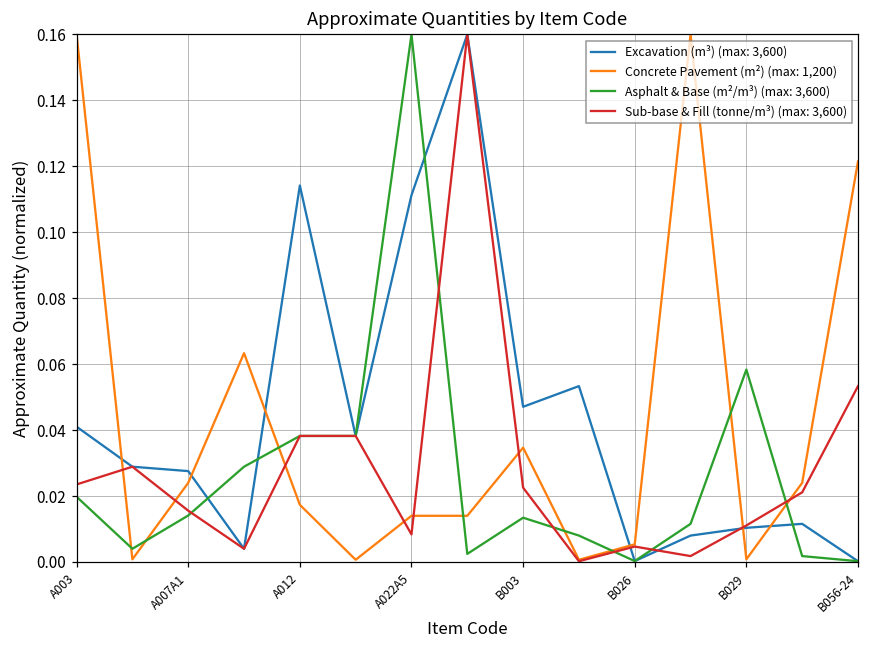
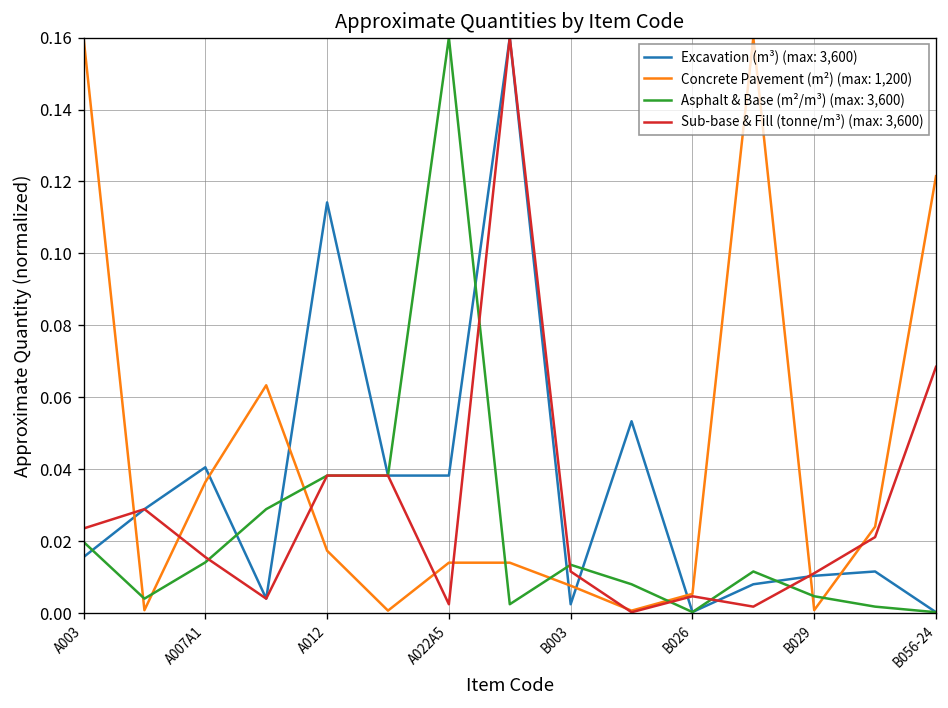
  {
    "Excavation (m³) (max: 3,600)": {
-     "A003": 0.041,
-     "A007A1": 0.028,
+     "A003": 0.016,
+     "A007A1": 0.041,
      "A012": 0.114,
-     "A022A5": 0.111,
-     "B003": 0.047
+     "A022A5": 0.038,
+     "B003": 0.002
    },
    "Concrete Pavement (m²) (max: 1,200)": {
      "A003": 0.160,
-     "A007A1": 0.024,
+     "A007A1": 0.036,
      "A012": 0.017,
      "A022A5": 0.014,
-     "B003": 0.035,
+     "B003": 0.008,
      "B029": 0.001,
      "B056-24": 0.121
    },
    "Asphalt & Base (m²/m³) (max: 3,600)": {
      "A003": 0.020,
      "A007A1": 0.014,
      "A022A5": 0.160,
      "B003": 0.013,
-     "B029": 0.058
+     "B029": 0.005
    },
    "Sub-base & Fill (tonne/m³) (max: 3,600)": {
      "A003": 0.024,
      "A007A1": 0.016,
-     "A022A5": 0.008,
-     "B003": 0.023,
-     "B056-24": 0.053
+     "A022A5": 0.002,
+     "B003": 0.012,
+     "B056-24": 0.068
    }
  }
